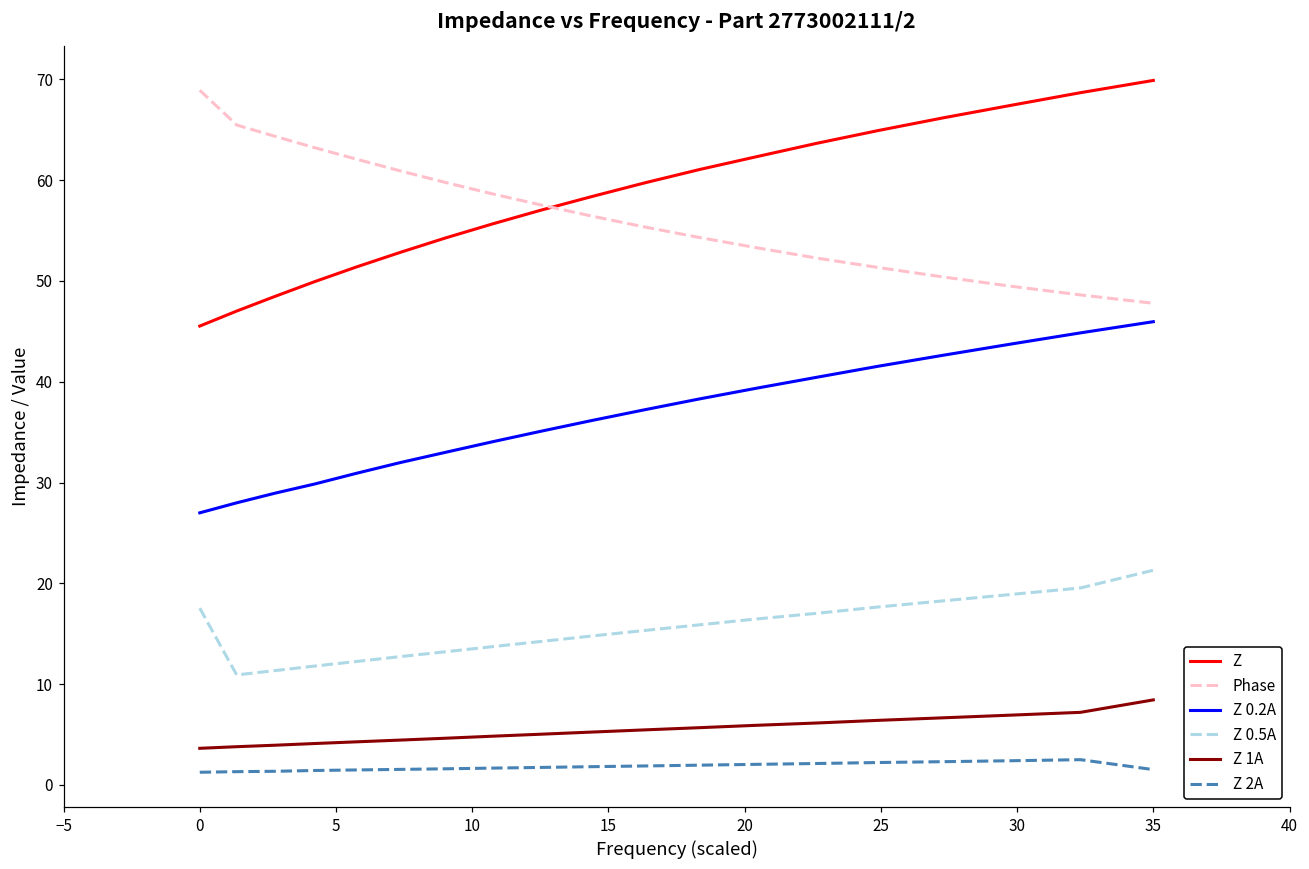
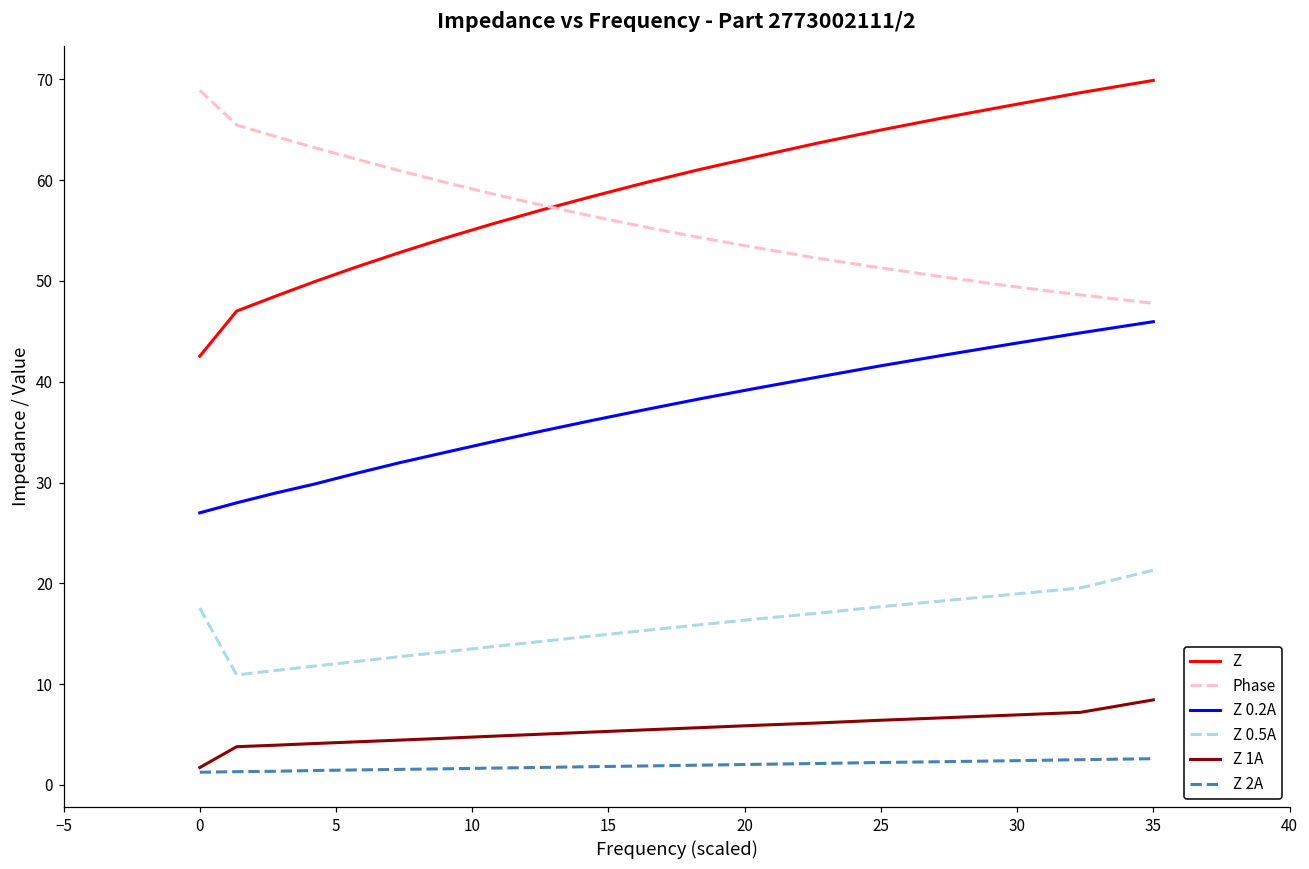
  {
    "Z": {
-     "0": 46,
+     "0": 43,
      "35": 70
    },
    "Phase": {
      "0": 69,
      "35": 48
    },
    "Z 0.2A": {
      "0": 27,
      "35": 46
    },
    "Z 0.5A": {
      "0": 18,
      "35": 21
    },
    "Z 1A": {
-     "0": 4,
+     "0": 2,
      "35": 8
    },
    "Z 2A": {
      "0": 1,
-     "35": 2
+     "35": 3
    }
  }
